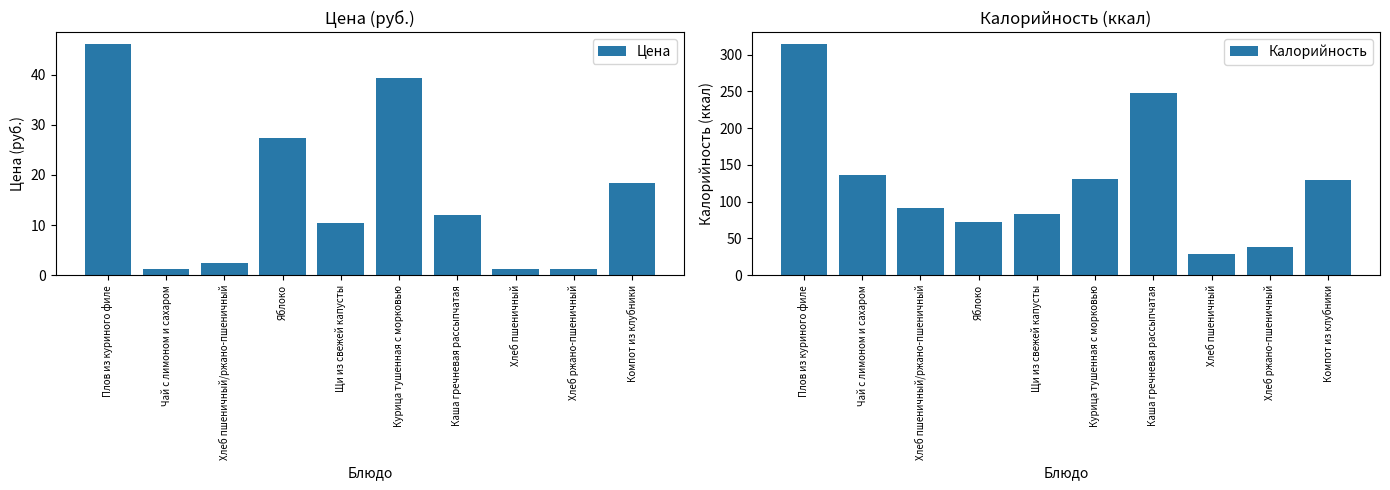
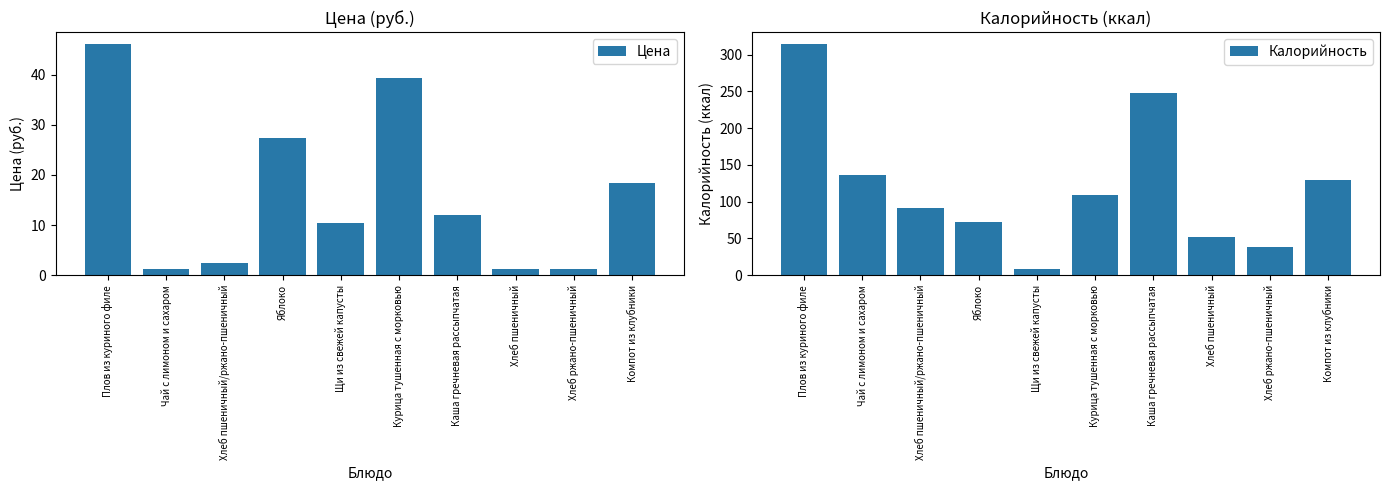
  {
    "Цена (руб.)": {
      "Плов из куриного филе": 46,
      "Чай с лимоном и сахаром": 1,
      "Хлеб пшеничный/ржано-пшеничный": 3,
      "Яблоко": 27,
      "Щи из свежей капусты": 10,
      "Курица тушенная с морковью": 39,
      "Каша гречневая рассыпчатая": 12,
      "Хлеб пшеничный": 1,
      "Хлеб ржано-пшеничный": 1,
      "Компот из клубники": 18
    },
    "Калорийность (ккал)": {
      "Плов из куриного филе": 320,
      "Чай с лимоном и сахаром": 140,
      "Хлеб пшеничный/ржано-пшеничный": 90,
      "Яблоко": 70,
-     "Щи из свежей капусты": 80,
-     "Курица тушенная с морковью": 130,
+     "Щи из свежей капусты": 10,
+     "Курица тушенная с морковью": 110,
      "Каша гречневая рассыпчатая": 250,
-     "Хлеб пшеничный": 30,
+     "Хлеб пшеничный": 50,
      "Хлеб ржано-пшеничный": 40,
      "Компот из клубники": 130
    }
  }
